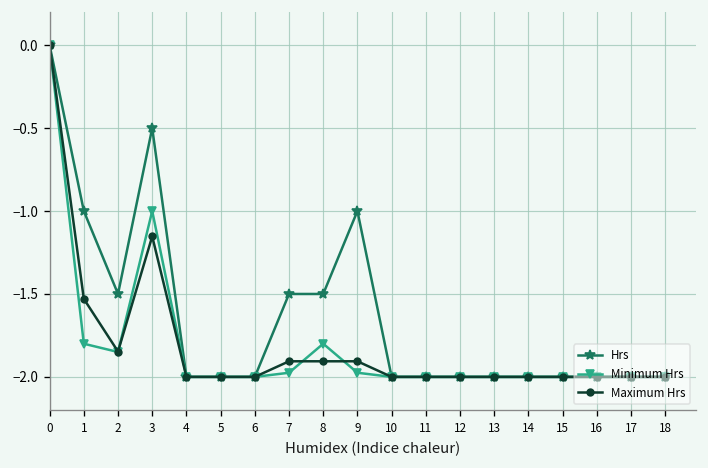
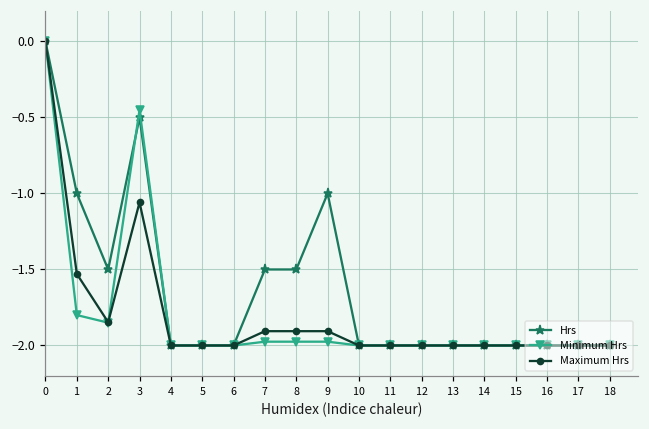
  {
    "Hrs": {
      "1": -1.00,
      "2": -1.50,
      "3": -0.50,
      "7": -1.50,
      "8": -1.50,
      "9": -1.00
    },
    "Minimum Hrs": {
      "1": -1.80,
-     "3": -1.00,
+     "3": -0.45,
      "7": -1.98,
-     "8": -1.80,
+     "8": -1.98,
      "9": -1.98
    },
    "Maximum Hrs": {
      "1": -1.53,
-     "3": -1.15,
+     "3": -1.06,
      "7": -1.91,
      "8": -1.91,
      "9": -1.91
    }
  }
